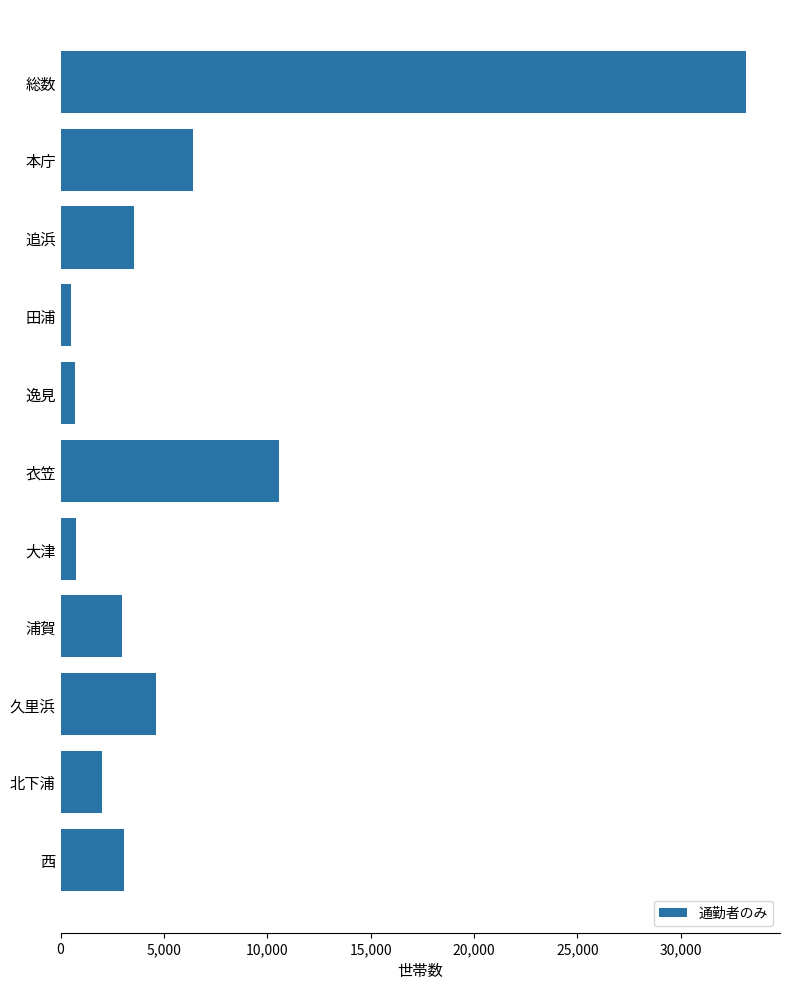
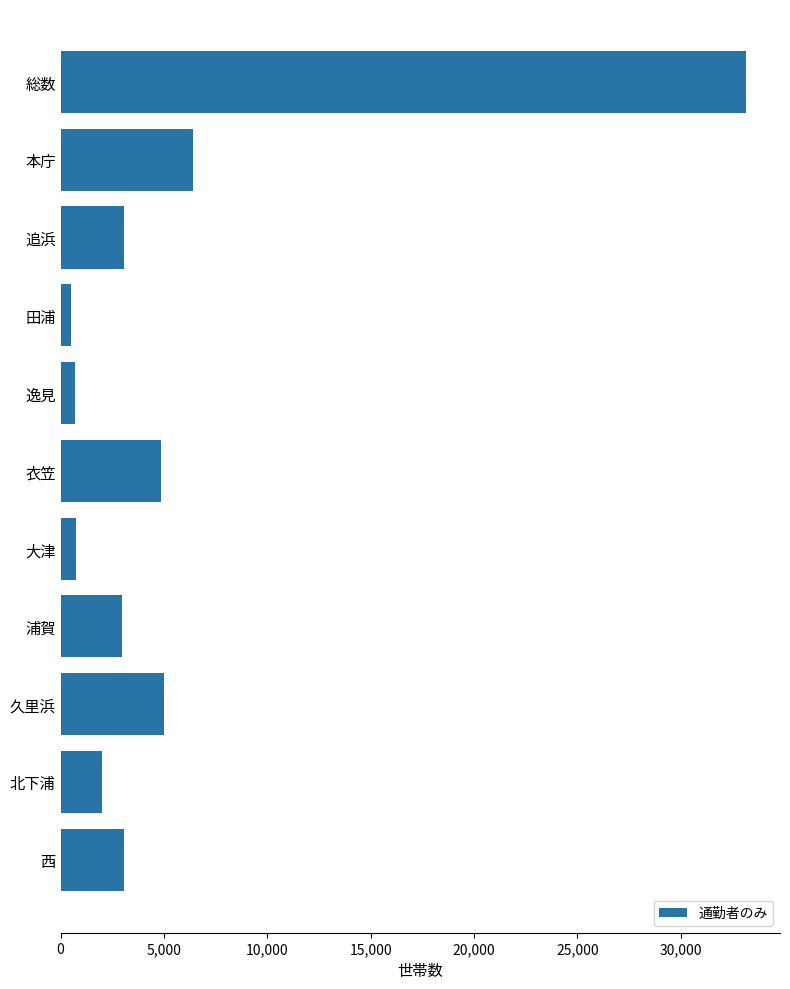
  {
    "総数": "33,100",
    "本庁": "6,400",
-   "追浜": "3,500",
+   "追浜": "3,100",
    "田浦": "500",
    "逸見": "700",
-   "衣笠": "10,600",
+   "衣笠": "4,900",
    "大津": "700",
    "浦賀": "3,000",
-   "久里浜": "4,600",
+   "久里浜": "5,000",
    "北下浦": "2,000",
    "西": "3,100"
  }
